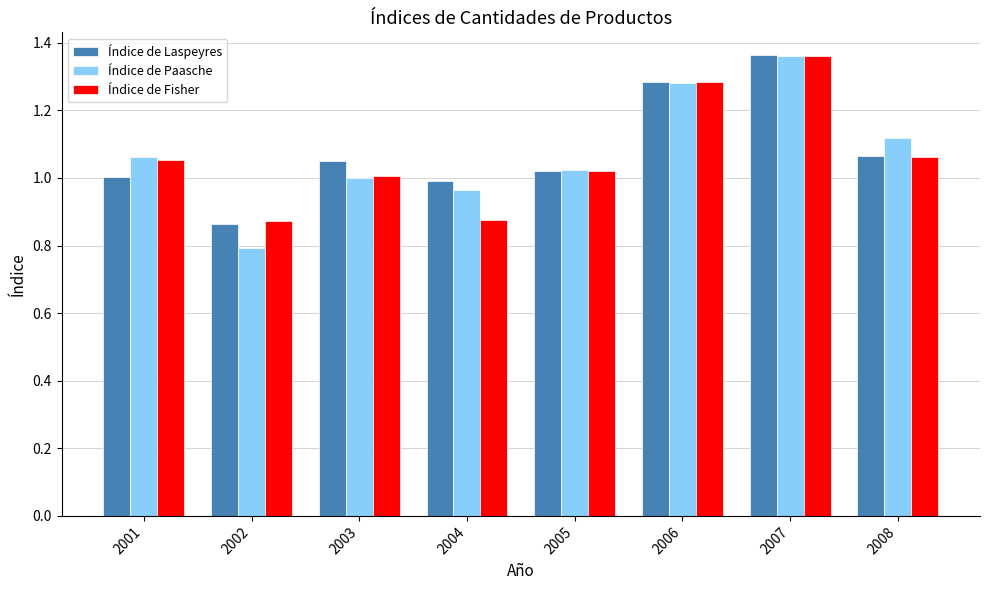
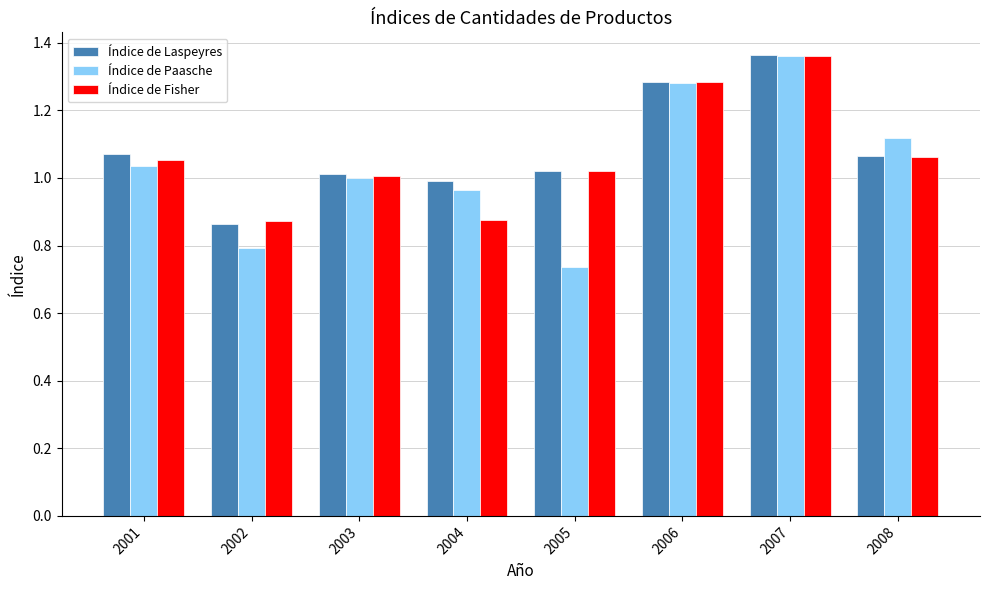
  {
    "Índice de Laspeyres": {
-     "2001": 1.00,
+     "2001": 1.07,
      "2002": 0.86,
-     "2003": 1.05,
+     "2003": 1.01,
      "2004": 0.99,
      "2005": 1.02,
      "2006": 1.28,
      "2007": 1.36,
      "2008": 1.06
    },
    "Índice de Paasche": {
-     "2001": 1.06,
+     "2001": 1.03,
      "2002": 0.79,
      "2003": 1.00,
      "2004": 0.97,
-     "2005": 1.02,
+     "2005": 0.74,
      "2006": 1.28,
      "2007": 1.36,
      "2008": 1.12
    },
    "Índice de Fisher": {
      "2001": 1.05,
      "2002": 0.87,
      "2003": 1.01,
      "2004": 0.88,
      "2005": 1.02,
      "2006": 1.28,
      "2007": 1.36,
      "2008": 1.06
    }
  }
